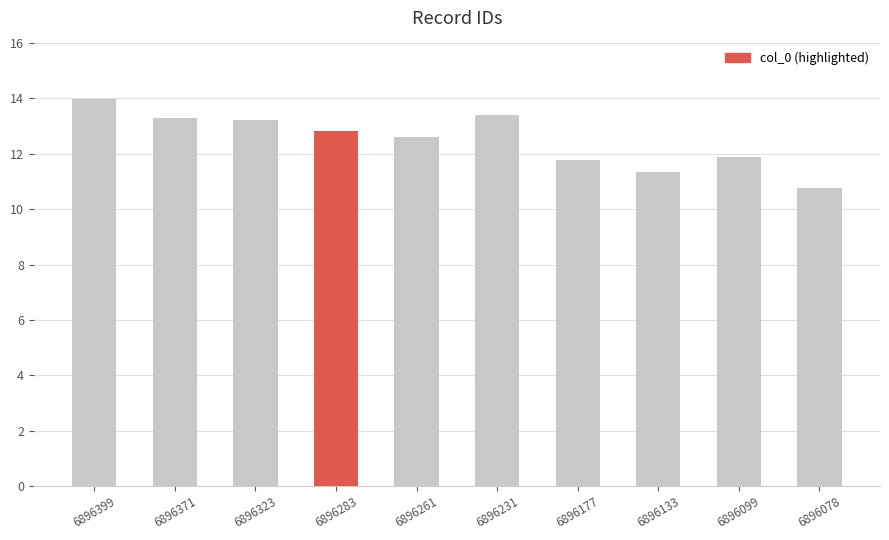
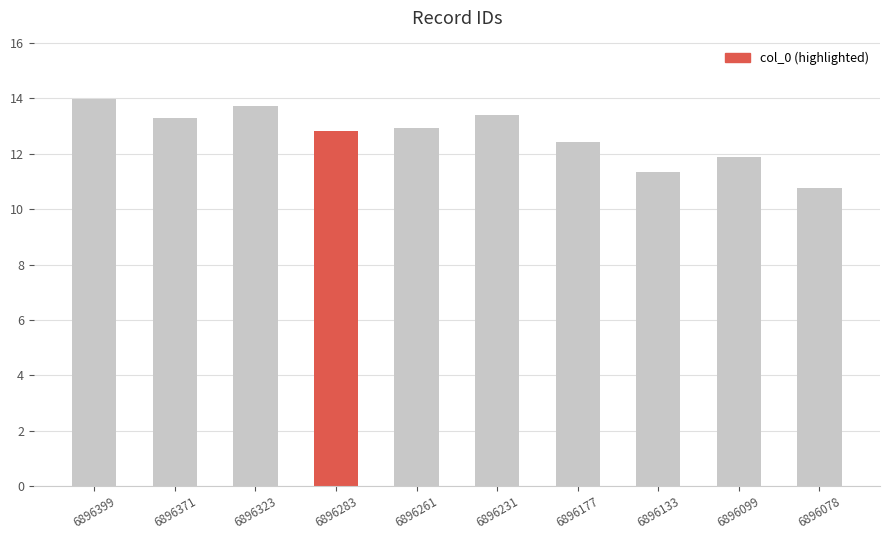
  {
    "6896399": 14.0,
    "6896371": 13.3,
-   "6896323": 13.2,
+   "6896323": 13.7,
    "6896283": 12.8,
-   "6896261": 12.6,
+   "6896261": 12.9,
    "6896231": 13.4,
-   "6896177": 11.8,
+   "6896177": 12.4,
    "6896133": 11.3,
    "6896099": 11.9,
    "6896078": 10.8
  }
